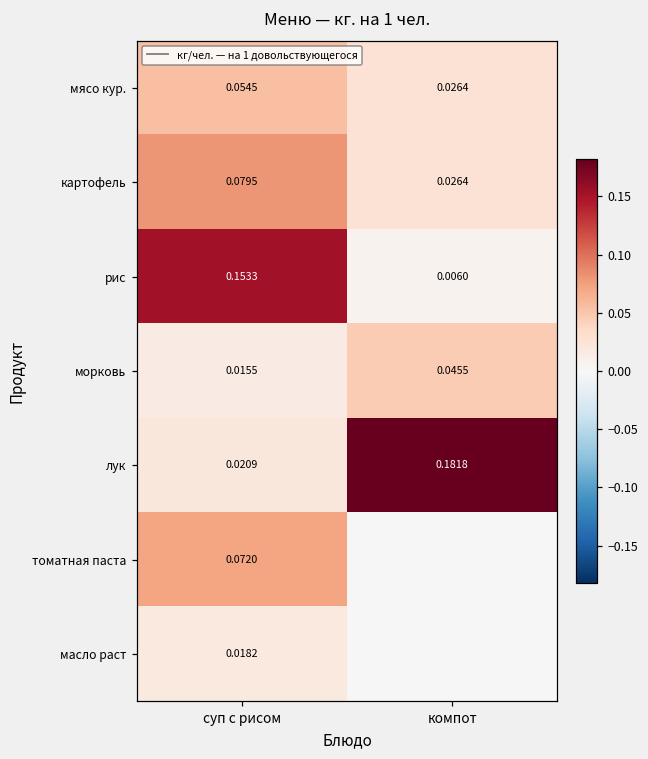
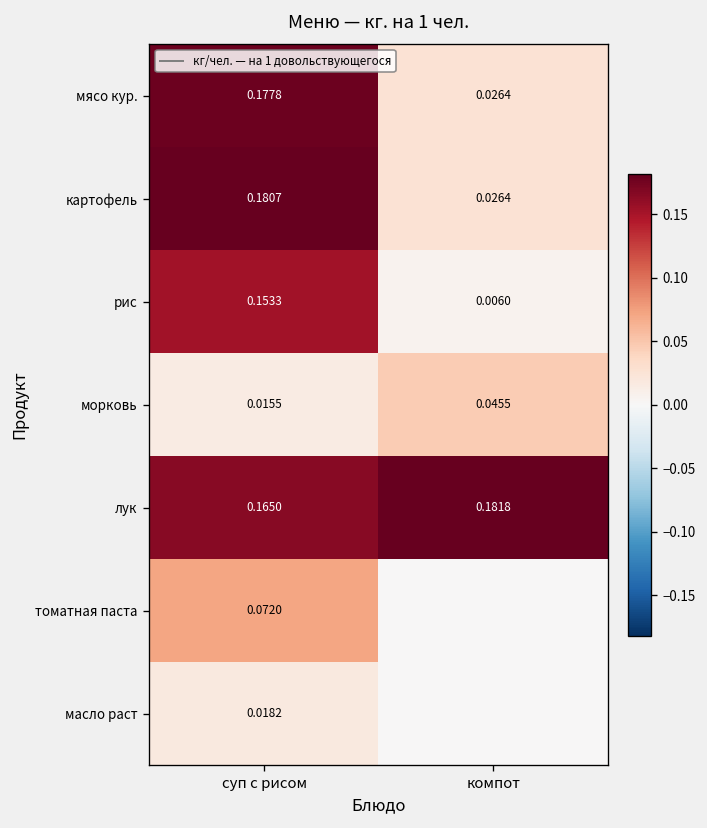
  {
    "мясо кур.": {
-     "суп с рисом": 0.0545,
+     "суп с рисом": 0.1778,
      "компот": 0.0264
    },
    "картофель": {
-     "суп с рисом": 0.0795,
+     "суп с рисом": 0.1807,
      "компот": 0.0264
    },
    "рис": {
      "суп с рисом": 0.1533,
      "компот": 0.0060
    },
    "морковь": {
      "суп с рисом": 0.0155,
      "компот": 0.0455
    },
    "лук": {
-     "суп с рисом": 0.0209,
+     "суп с рисом": 0.1650,
      "компот": 0.1818
    },
    "томатная паста": {
      "суп с рисом": 0.0720
    },
    "масло раст": {
      "суп с рисом": 0.0182
    }
  }
